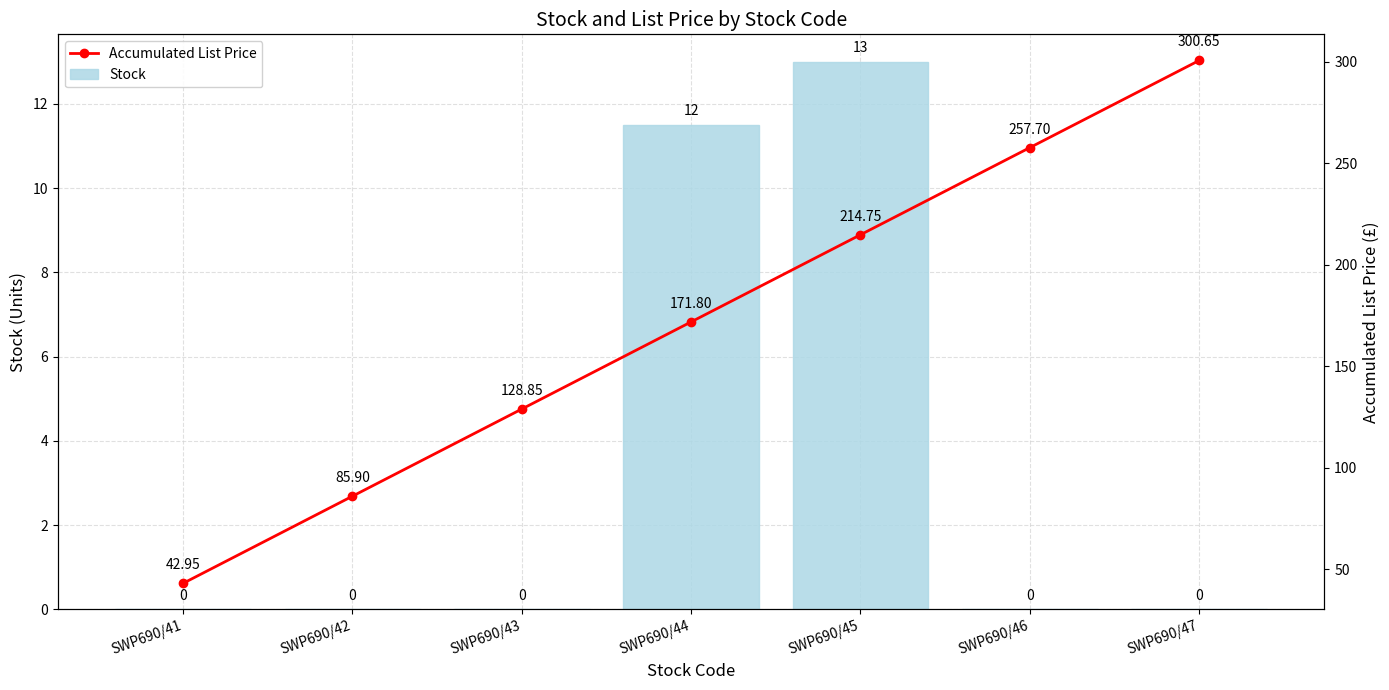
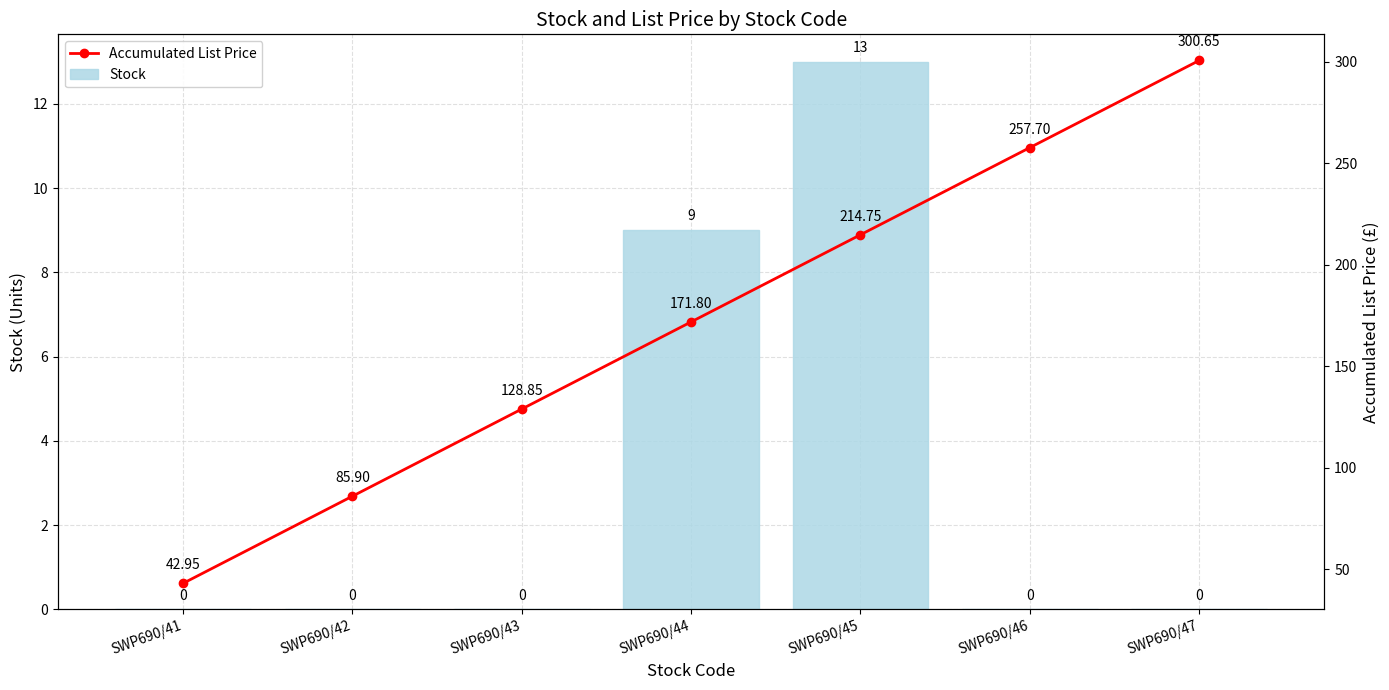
  {
    "Stock": {
      "SWP690/41": 0,
      "SWP690/42": 0,
      "SWP690/43": 0,
-     "SWP690/44": 12,
+     "SWP690/44": 9,
      "SWP690/45": 13,
      "SWP690/46": 0,
      "SWP690/47": 0
    },
    "Accumulated List Price": {
      "SWP690/41": 42.95,
      "SWP690/42": 85.90,
      "SWP690/43": 128.85,
      "SWP690/44": 171.80,
      "SWP690/45": 214.75,
      "SWP690/46": 257.70,
      "SWP690/47": 300.65
    }
  }
